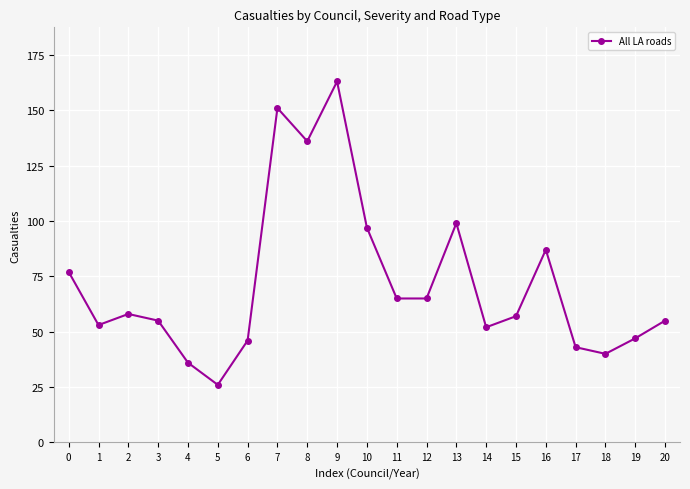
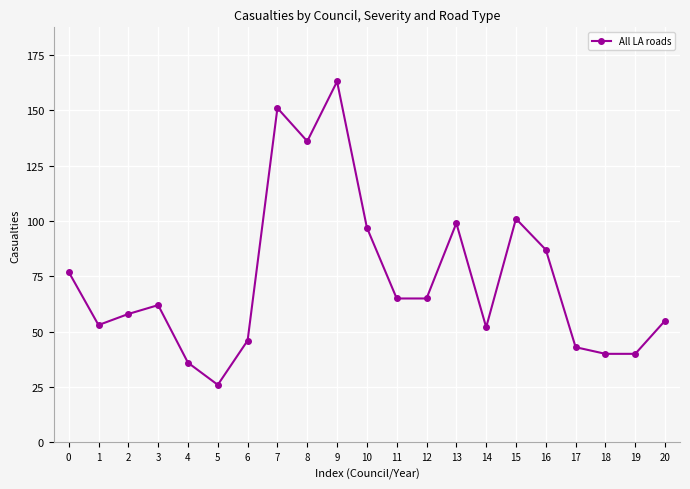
  {
    "0": 77,
    "1": 53,
    "2": 58,
-   "3": 55,
+   "3": 62,
    "4": 36,
    "5": 26,
    "6": 46,
    "7": 151,
    "8": 136,
    "9": 163,
    "10": 97,
    "11": 65,
    "12": 65,
    "13": 99,
    "14": 52,
-   "15": 57,
+   "15": 101,
    "16": 87,
    "17": 43,
    "18": 40,
-   "19": 47,
+   "19": 40,
    "20": 55
  }
